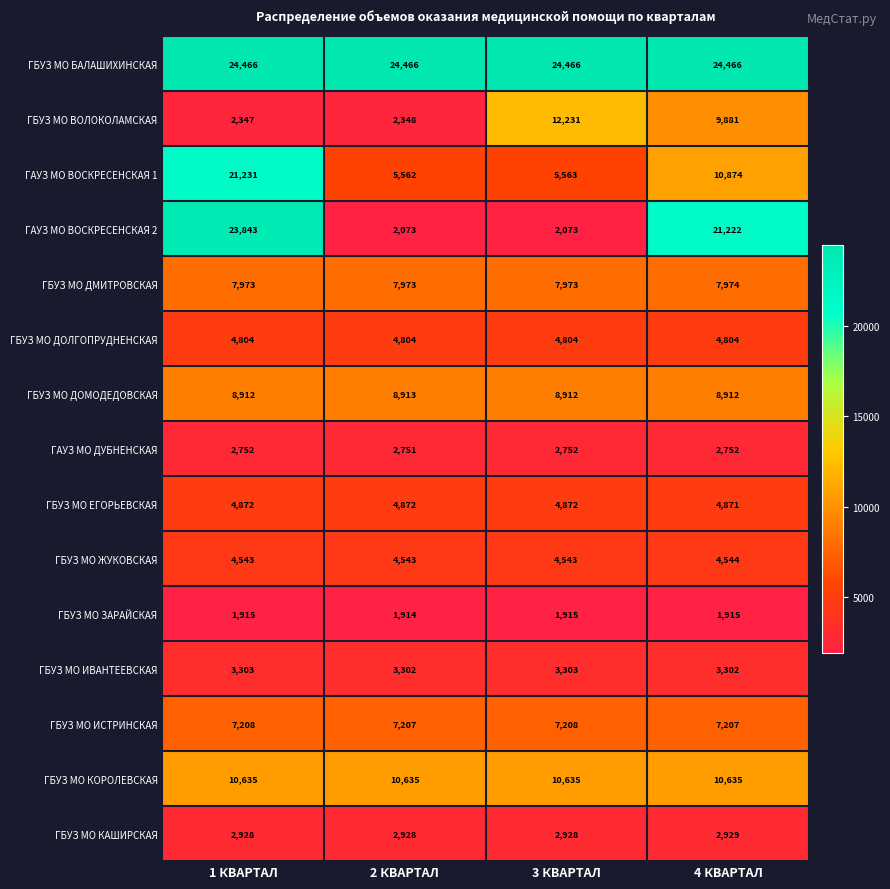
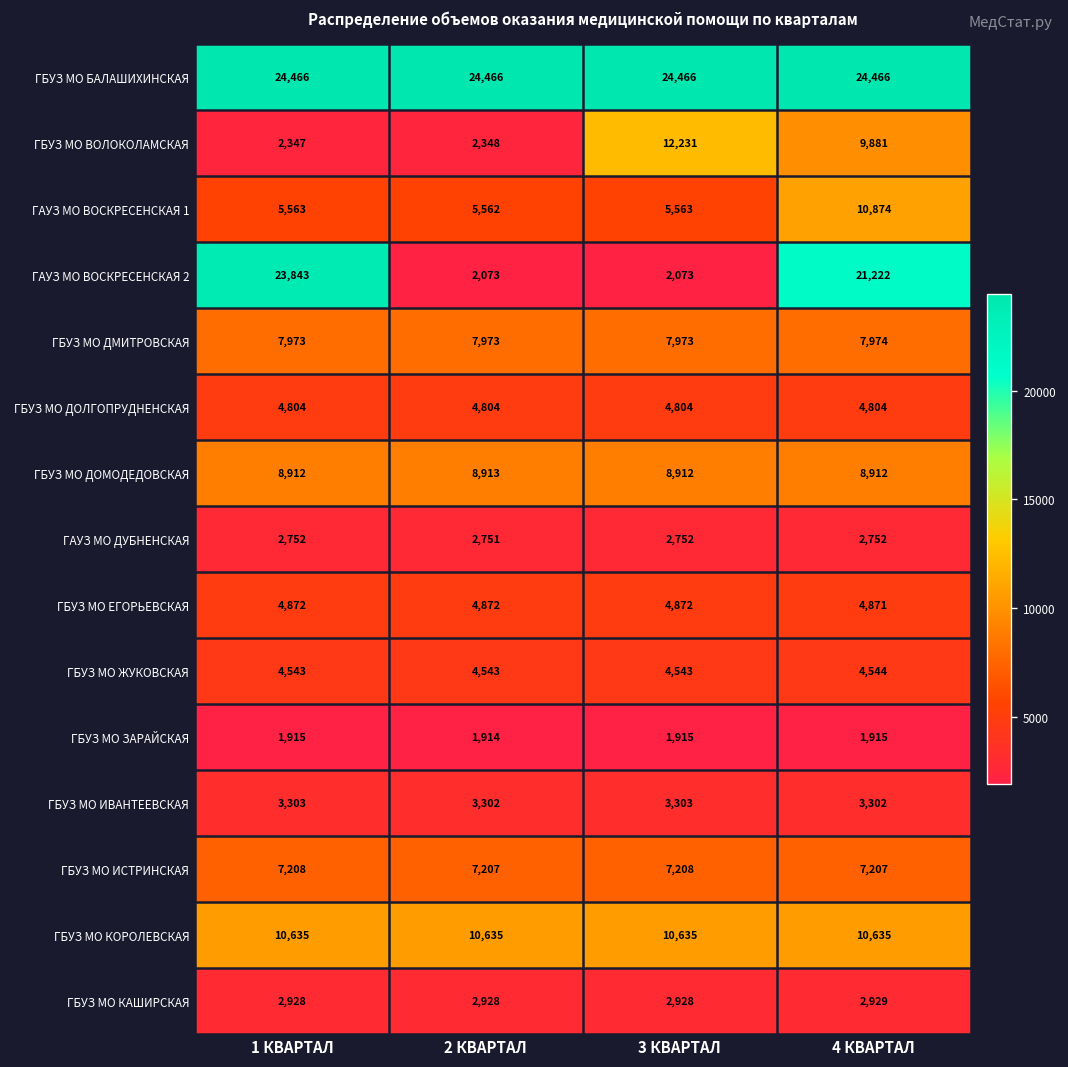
  {
    "ГБУЗ МО БАЛАШИХИНСКАЯ": {
      "1 КВАРТАЛ": "24,466",
      "2 КВАРТАЛ": "24,466",
      "3 КВАРТАЛ": "24,466",
      "4 КВАРТАЛ": "24,466"
    },
    "ГБУЗ МО ВОЛОКОЛАМСКАЯ": {
      "1 КВАРТАЛ": "2,347",
      "2 КВАРТАЛ": "2,348",
      "3 КВАРТАЛ": "12,231",
      "4 КВАРТАЛ": "9,881"
    },
    "ГАУЗ МО ВОСКРЕСЕНСКАЯ 1": {
-     "1 КВАРТАЛ": "21,231",
+     "1 КВАРТАЛ": "5,563",
      "2 КВАРТАЛ": "5,562",
      "3 КВАРТАЛ": "5,563",
      "4 КВАРТАЛ": "10,874"
    },
    "ГАУЗ МО ВОСКРЕСЕНСКАЯ 2": {
      "1 КВАРТАЛ": "23,843",
      "2 КВАРТАЛ": "2,073",
      "3 КВАРТАЛ": "2,073",
      "4 КВАРТАЛ": "21,222"
    },
    "ГБУЗ МО ДМИТРОВСКАЯ": {
      "1 КВАРТАЛ": "7,973",
      "2 КВАРТАЛ": "7,973",
      "3 КВАРТАЛ": "7,973",
      "4 КВАРТАЛ": "7,974"
    },
    "ГБУЗ МО ДОЛГОПРУДНЕНСКАЯ": {
      "1 КВАРТАЛ": "4,804",
      "2 КВАРТАЛ": "4,804",
      "3 КВАРТАЛ": "4,804",
      "4 КВАРТАЛ": "4,804"
    },
    "ГБУЗ МО ДОМОДЕДОВСКАЯ": {
      "1 КВАРТАЛ": "8,912",
      "2 КВАРТАЛ": "8,913",
      "3 КВАРТАЛ": "8,912",
      "4 КВАРТАЛ": "8,912"
    },
    "ГАУЗ МО ДУБНЕНСКАЯ": {
      "1 КВАРТАЛ": "2,752",
      "2 КВАРТАЛ": "2,751",
      "3 КВАРТАЛ": "2,752",
      "4 КВАРТАЛ": "2,752"
    },
    "ГБУЗ МО ЕГОРЬЕВСКАЯ": {
      "1 КВАРТАЛ": "4,872",
      "2 КВАРТАЛ": "4,872",
      "3 КВАРТАЛ": "4,872",
      "4 КВАРТАЛ": "4,871"
    },
    "ГБУЗ МО ЖУКОВСКАЯ": {
      "1 КВАРТАЛ": "4,543",
      "2 КВАРТАЛ": "4,543",
      "3 КВАРТАЛ": "4,543",
      "4 КВАРТАЛ": "4,544"
    },
    "ГБУЗ МО ЗАРАЙСКАЯ": {
      "1 КВАРТАЛ": "1,915",
      "2 КВАРТАЛ": "1,914",
      "3 КВАРТАЛ": "1,915",
      "4 КВАРТАЛ": "1,915"
    },
    "ГБУЗ МО ИВАНТЕЕВСКАЯ": {
      "1 КВАРТАЛ": "3,303",
      "2 КВАРТАЛ": "3,302",
      "3 КВАРТАЛ": "3,303",
      "4 КВАРТАЛ": "3,302"
    },
    "ГБУЗ МО ИСТРИНСКАЯ": {
      "1 КВАРТАЛ": "7,208",
      "2 КВАРТАЛ": "7,207",
      "3 КВАРТАЛ": "7,208",
      "4 КВАРТАЛ": "7,207"
    },
    "ГБУЗ МО КОРОЛЕВСКАЯ": {
      "1 КВАРТАЛ": "10,635",
      "2 КВАРТАЛ": "10,635",
      "3 КВАРТАЛ": "10,635",
      "4 КВАРТАЛ": "10,635"
    },
    "ГБУЗ МО КАШИРСКАЯ": {
      "1 КВАРТАЛ": "2,928",
      "2 КВАРТАЛ": "2,928",
      "3 КВАРТАЛ": "2,928",
      "4 КВАРТАЛ": "2,929"
    }
  }
